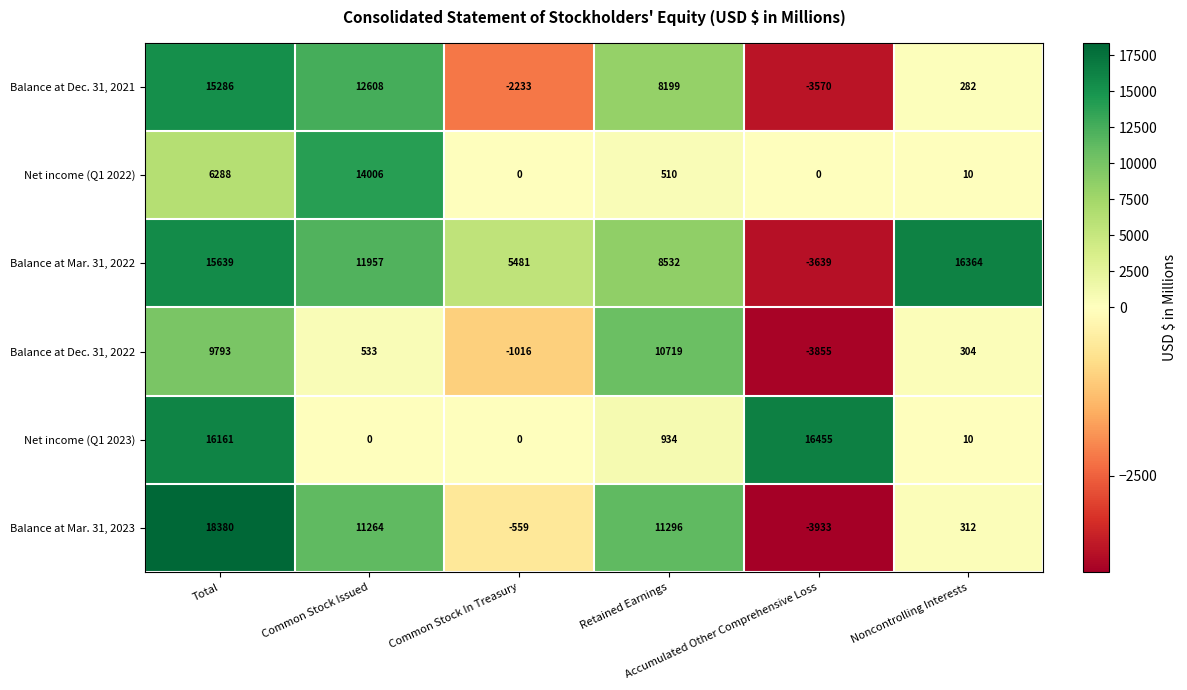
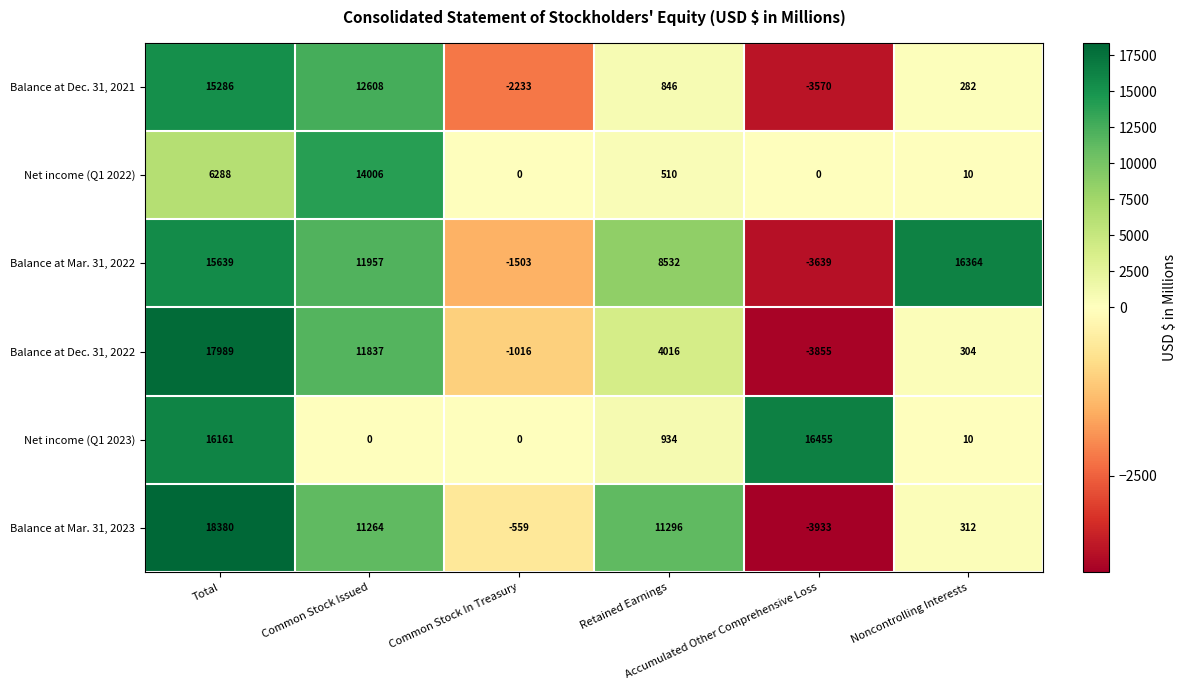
  {
    "Balance at Dec. 31, 2021": {
      "Total": 15286,
      "Common Stock Issued": 12608,
      "Common Stock In Treasury": -2233,
-     "Retained Earnings": 8199,
+     "Retained Earnings": 846,
      "Accumulated Other Comprehensive Loss": -3570,
      "Noncontrolling Interests": 282
    },
    "Net income (Q1 2022)": {
      "Total": 6288,
      "Common Stock Issued": 14006,
      "Common Stock In Treasury": 0,
      "Retained Earnings": 510,
      "Accumulated Other Comprehensive Loss": 0,
      "Noncontrolling Interests": 10
    },
    "Balance at Mar. 31, 2022": {
      "Total": 15639,
      "Common Stock Issued": 11957,
-     "Common Stock In Treasury": 5481,
+     "Common Stock In Treasury": -1503,
      "Retained Earnings": 8532,
      "Accumulated Other Comprehensive Loss": -3639,
      "Noncontrolling Interests": 16364
    },
    "Balance at Dec. 31, 2022": {
-     "Total": 9793,
-     "Common Stock Issued": 533,
+     "Total": 17989,
+     "Common Stock Issued": 11837,
      "Common Stock In Treasury": -1016,
-     "Retained Earnings": 10719,
+     "Retained Earnings": 4016,
      "Accumulated Other Comprehensive Loss": -3855,
      "Noncontrolling Interests": 304
    },
    "Net income (Q1 2023)": {
      "Total": 16161,
      "Common Stock Issued": 0,
      "Common Stock In Treasury": 0,
      "Retained Earnings": 934,
      "Accumulated Other Comprehensive Loss": 16455,
      "Noncontrolling Interests": 10
    },
    "Balance at Mar. 31, 2023": {
      "Total": 18380,
      "Common Stock Issued": 11264,
      "Common Stock In Treasury": -559,
      "Retained Earnings": 11296,
      "Accumulated Other Comprehensive Loss": -3933,
      "Noncontrolling Interests": 312
    }
  }
